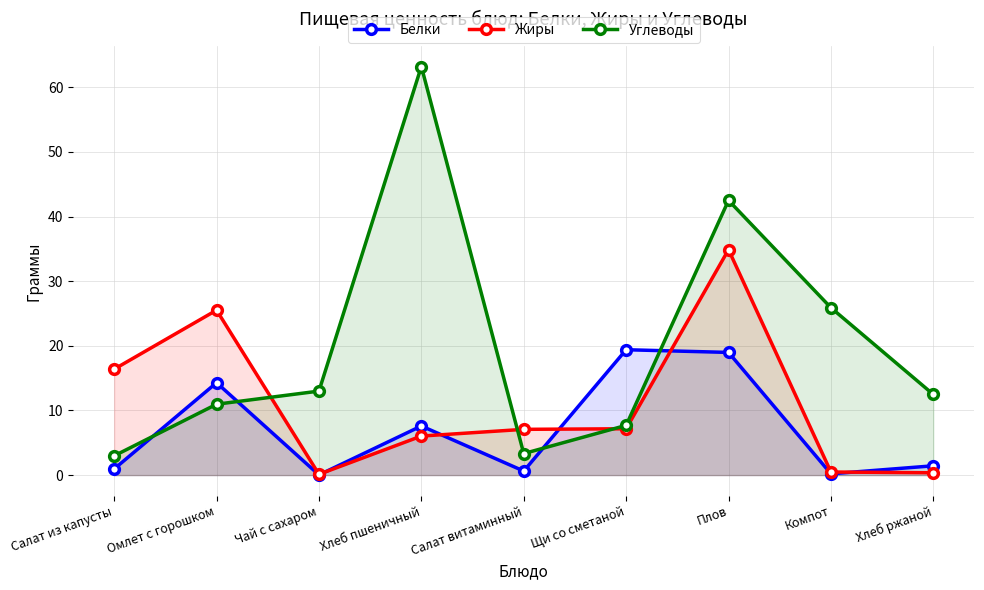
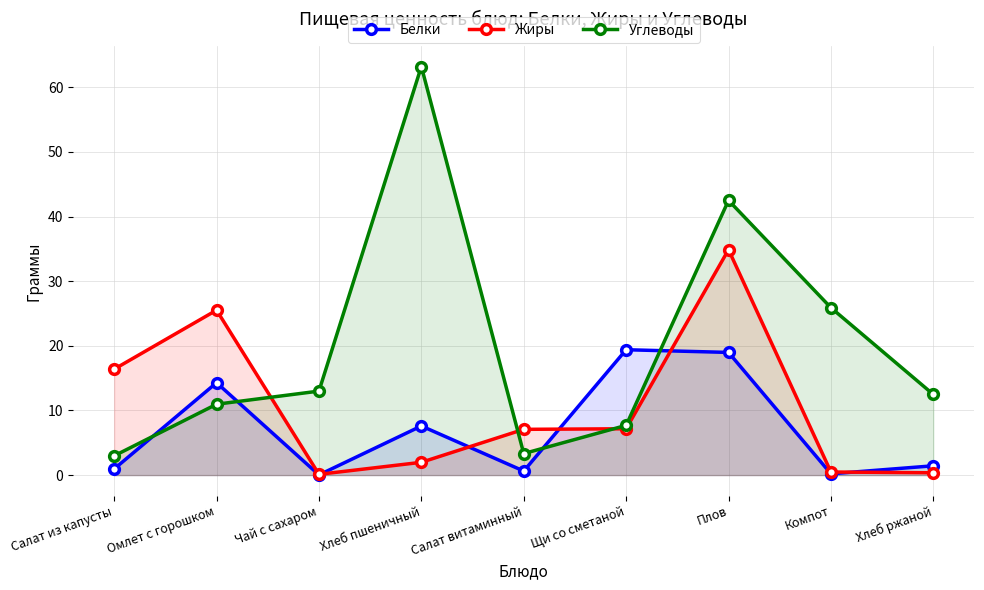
  {
    "Белки": {
      "Салат из капусты": 1,
      "Омлет с горошком": 14,
      "Хлеб пшеничный": 8,
      "Салат витаминный": 1,
      "Щи со сметаной": 19,
      "Плов": 19,
      "Хлеб ржаной": 1
    },
    "Жиры": {
      "Салат из капусты": 16,
      "Омлет с горошком": 26,
-     "Хлеб пшеничный": 6,
+     "Хлеб пшеничный": 2,
      "Салат витаминный": 7,
      "Щи со сметаной": 7,
      "Плов": 35,
      "Хлеб ржаной": 0
    },
    "Углеводы": {
      "Салат из капусты": 3,
      "Омлет с горошком": 11,
      "Чай с сахаром": 13,
      "Хлеб пшеничный": 63,
      "Салат витаминный": 3,
      "Щи со сметаной": 8,
      "Плов": 43,
      "Компот": 26,
      "Хлеб ржаной": 12
    }
  }
